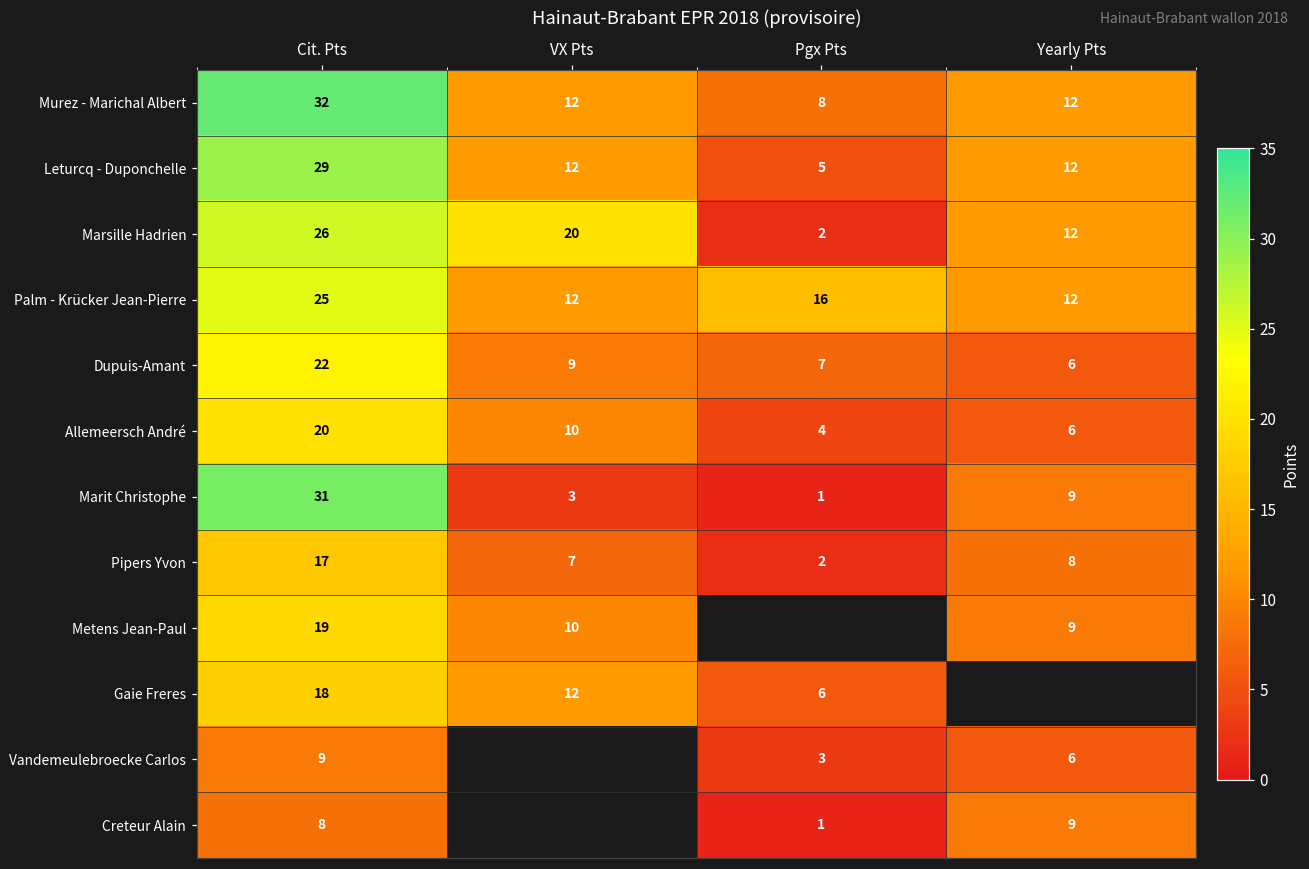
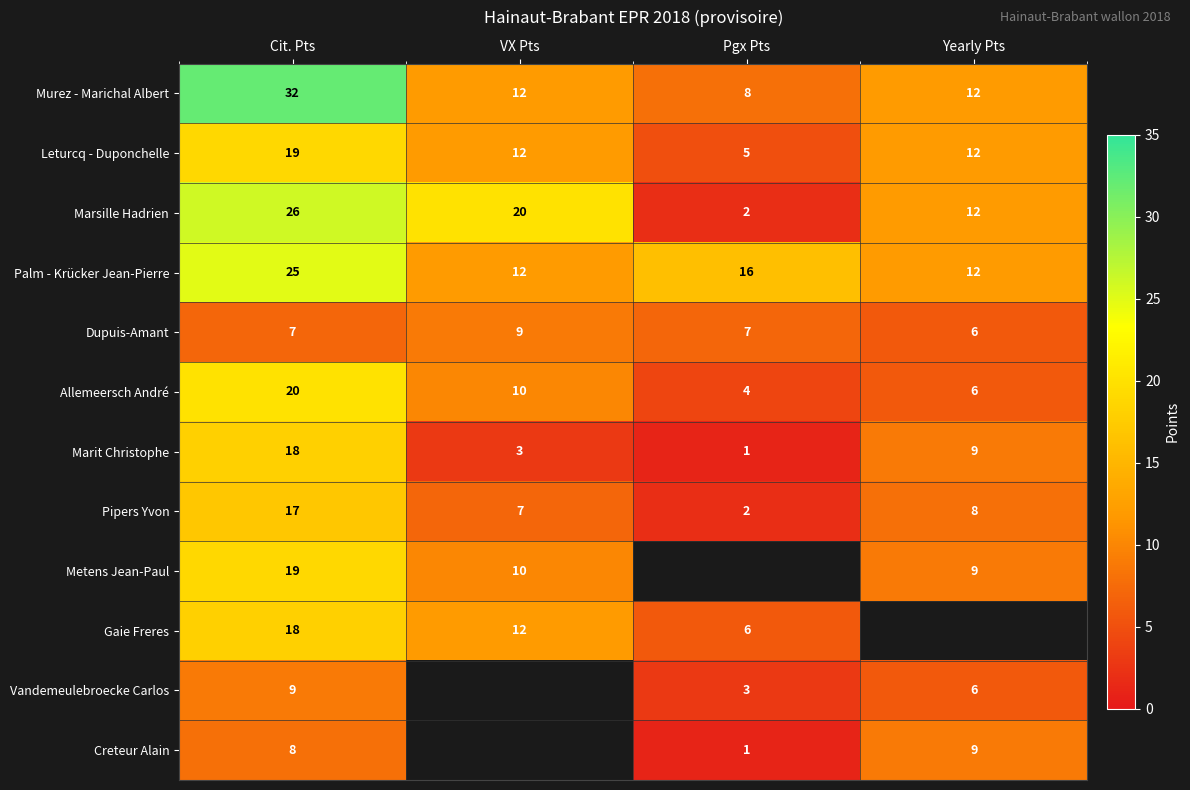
  {
    "Murez - Marichal Albert": {
      "Cit. Pts": 32,
      "VX Pts": 12,
      "Pgx Pts": 8,
      "Yearly Pts": 12
    },
    "Leturcq - Duponchelle": {
-     "Cit. Pts": 29,
+     "Cit. Pts": 19,
      "VX Pts": 12,
      "Pgx Pts": 5,
      "Yearly Pts": 12
    },
    "Marsille Hadrien": {
      "Cit. Pts": 26,
      "VX Pts": 20,
      "Pgx Pts": 2,
      "Yearly Pts": 12
    },
    "Palm - Krücker Jean-Pierre": {
      "Cit. Pts": 25,
      "VX Pts": 12,
      "Pgx Pts": 16,
      "Yearly Pts": 12
    },
    "Dupuis-Amant": {
-     "Cit. Pts": 22,
+     "Cit. Pts": 7,
      "VX Pts": 9,
      "Pgx Pts": 7,
      "Yearly Pts": 6
    },
    "Allemeersch André": {
      "Cit. Pts": 20,
      "VX Pts": 10,
      "Pgx Pts": 4,
      "Yearly Pts": 6
    },
    "Marit Christophe": {
-     "Cit. Pts": 31,
+     "Cit. Pts": 18,
      "VX Pts": 3,
      "Pgx Pts": 1,
      "Yearly Pts": 9
    },
    "Pipers Yvon": {
      "Cit. Pts": 17,
      "VX Pts": 7,
      "Pgx Pts": 2,
      "Yearly Pts": 8
    },
    "Metens Jean-Paul": {
      "Cit. Pts": 19,
      "VX Pts": 10,
      "Yearly Pts": 9
    },
    "Gaie Freres": {
      "Cit. Pts": 18,
      "VX Pts": 12,
      "Pgx Pts": 6
    },
    "Vandemeulebroecke Carlos": {
      "Cit. Pts": 9,
      "Pgx Pts": 3,
      "Yearly Pts": 6
    },
    "Creteur Alain": {
      "Cit. Pts": 8,
      "Pgx Pts": 1,
      "Yearly Pts": 9
    }
  }
